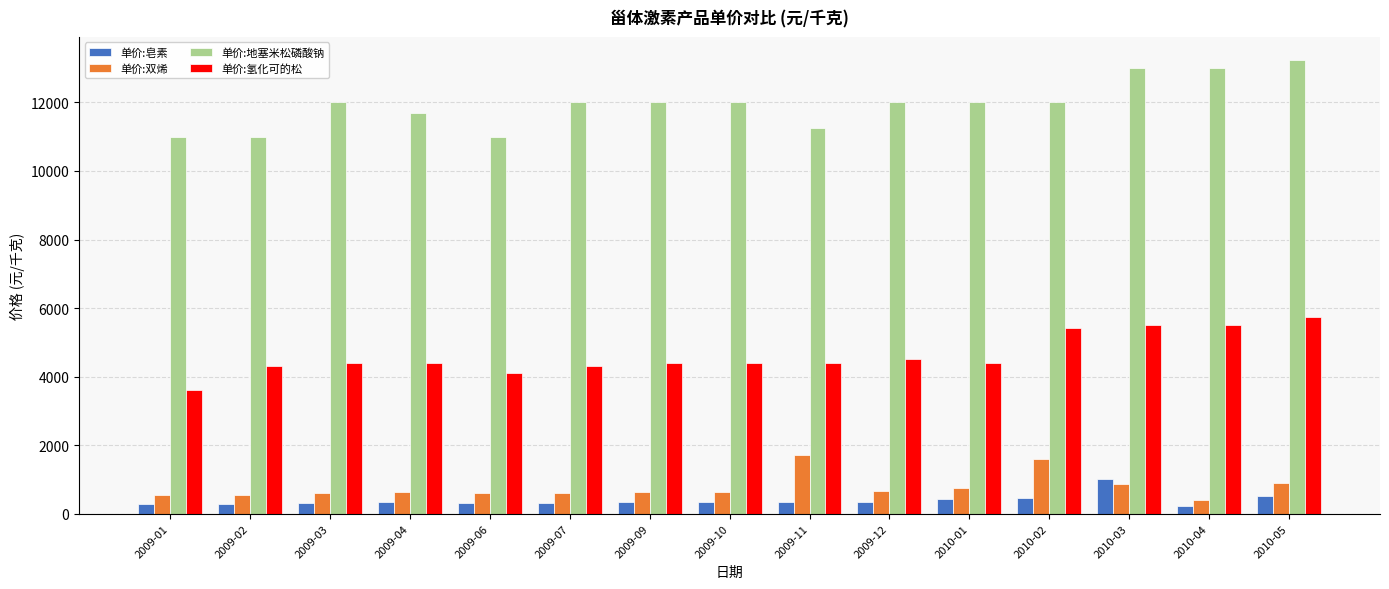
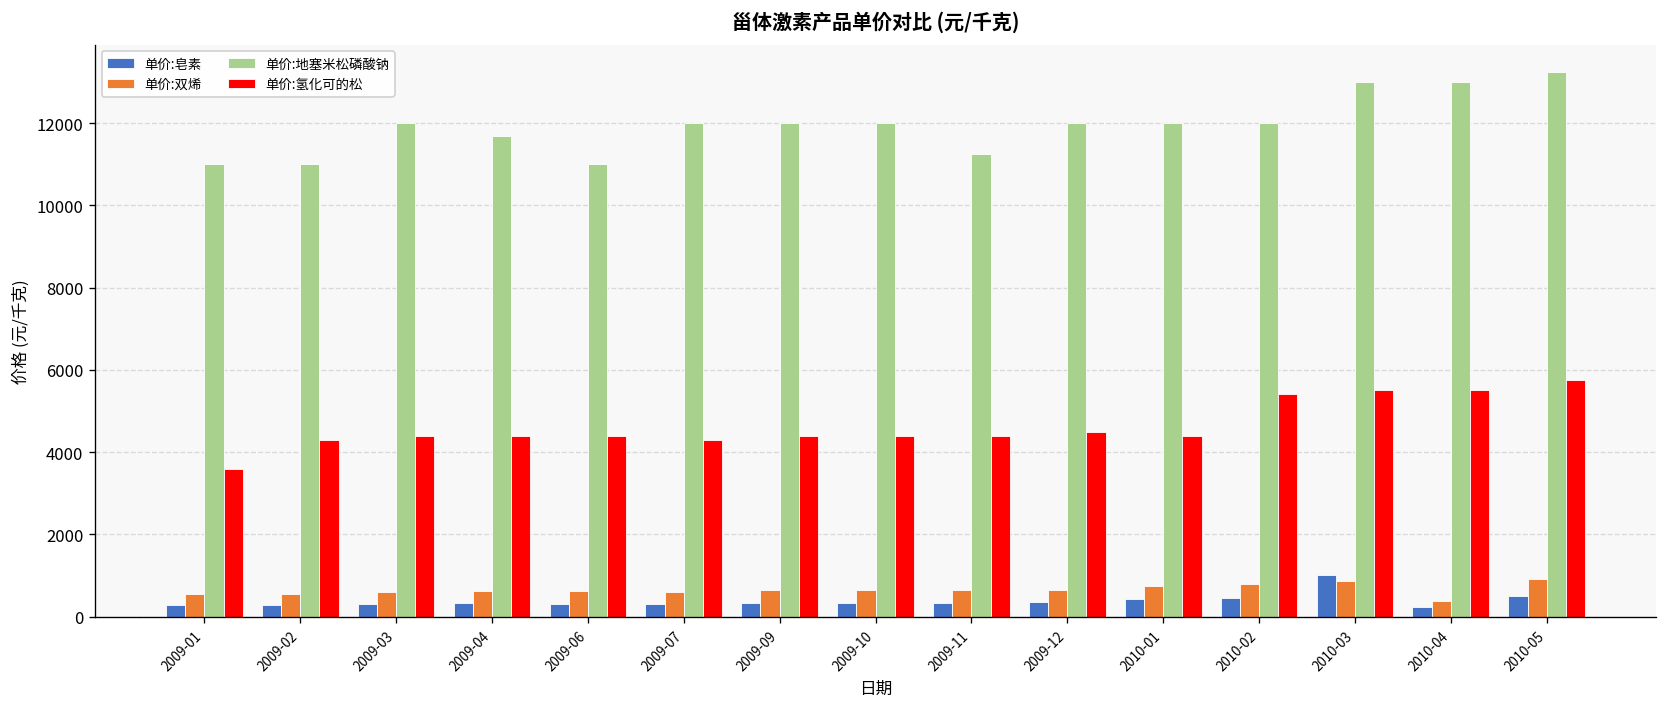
  {
    "单价:皂素": {
      "2009-01": 300,
      "2009-02": 300,
      "2009-03": 300,
      "2009-04": 300,
      "2009-06": 300,
      "2009-07": 300,
      "2009-09": 300,
      "2009-10": 300,
      "2009-11": 300,
      "2009-12": 400,
      "2010-01": 400,
      "2010-02": 400,
      "2010-03": 1000,
      "2010-04": 200,
      "2010-05": 500
    },
    "单价:双烯": {
      "2009-01": 600,
      "2009-02": 600,
      "2009-03": 600,
      "2009-04": 600,
      "2009-06": 600,
      "2009-07": 600,
      "2009-09": 600,
      "2009-10": 600,
-     "2009-11": 1700,
+     "2009-11": 600,
      "2009-12": 700,
      "2010-01": 800,
-     "2010-02": 1600,
+     "2010-02": 800,
      "2010-03": 900,
      "2010-04": 400,
      "2010-05": 900
    },
    "单价:地塞米松磷酸钠": {
      "2009-01": 11000,
      "2009-02": 11000,
      "2009-03": 12000,
      "2009-04": 11700,
      "2009-06": 11000,
      "2009-07": 12000,
      "2009-09": 12000,
      "2009-10": 12000,
      "2009-11": 11300,
      "2009-12": 12000,
      "2010-01": 12000,
      "2010-02": 12000,
      "2010-03": 13000,
      "2010-04": 13000,
      "2010-05": 13300
    },
    "单价:氢化可的松": {
      "2009-01": 3600,
      "2009-02": 4300,
      "2009-03": 4400,
      "2009-04": 4400,
-     "2009-06": 4100,
+     "2009-06": 4400,
      "2009-07": 4300,
      "2009-09": 4400,
      "2009-10": 4400,
      "2009-11": 4400,
      "2009-12": 4500,
      "2010-01": 4400,
      "2010-02": 5400,
      "2010-03": 5500,
      "2010-04": 5500,
      "2010-05": 5800
    }
  }
